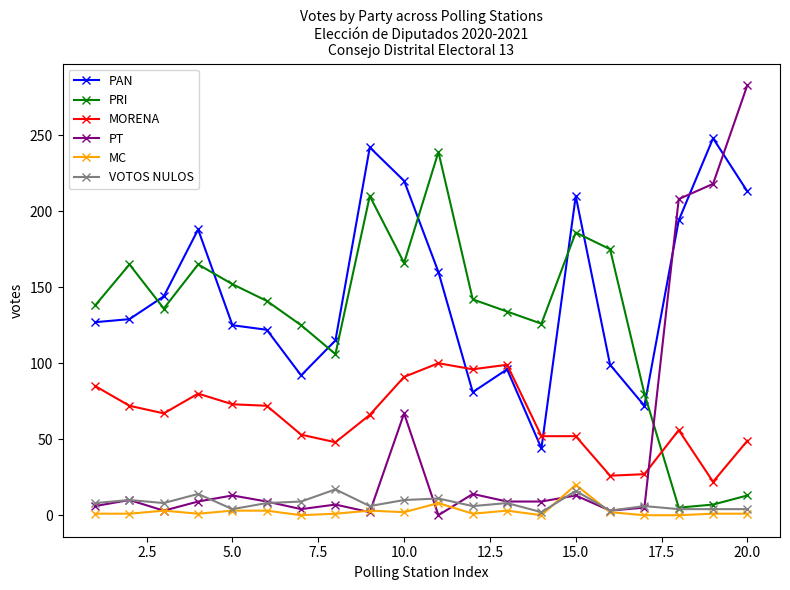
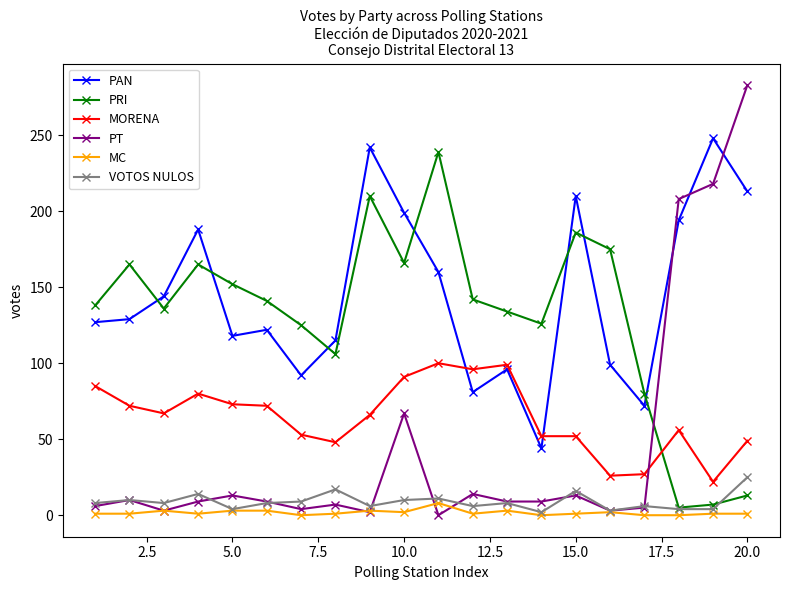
  {
    "PAN": {
-     "5.0": 125,
-     "10.0": 220,
+     "5.0": 118,
+     "10.0": 199,
      "15.0": 210,
      "20.0": 213
    },
    "PRI": {
      "5.0": 152,
      "10.0": 166,
      "15.0": 186,
      "20.0": 13
    },
    "MORENA": {
      "5.0": 73,
      "10.0": 91,
      "15.0": 52,
      "20.0": 49
    },
    "PT": {
      "5.0": 13,
      "10.0": 67,
      "15.0": 13,
      "20.0": 283
    },
    "MC": {
      "10.0": 2,
-     "15.0": 20,
+     "15.0": 1,
      "20.0": 1
    },
    "VOTOS NULOS": {
      "10.0": 10,
      "15.0": 16,
-     "20.0": 4
+     "20.0": 25
    }
  }
